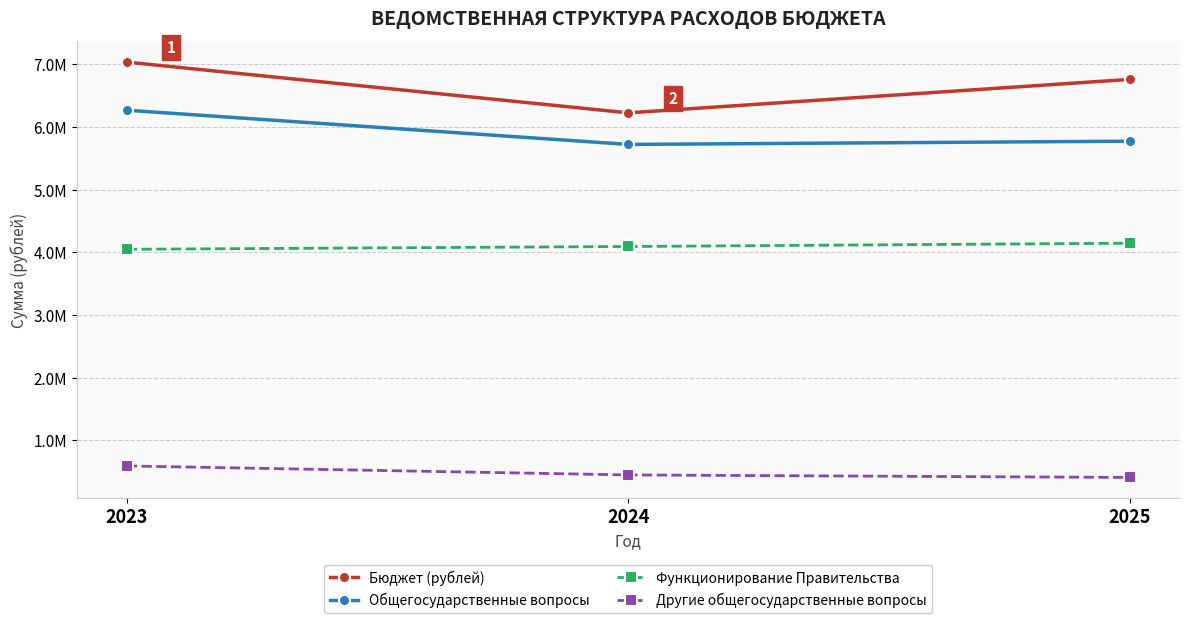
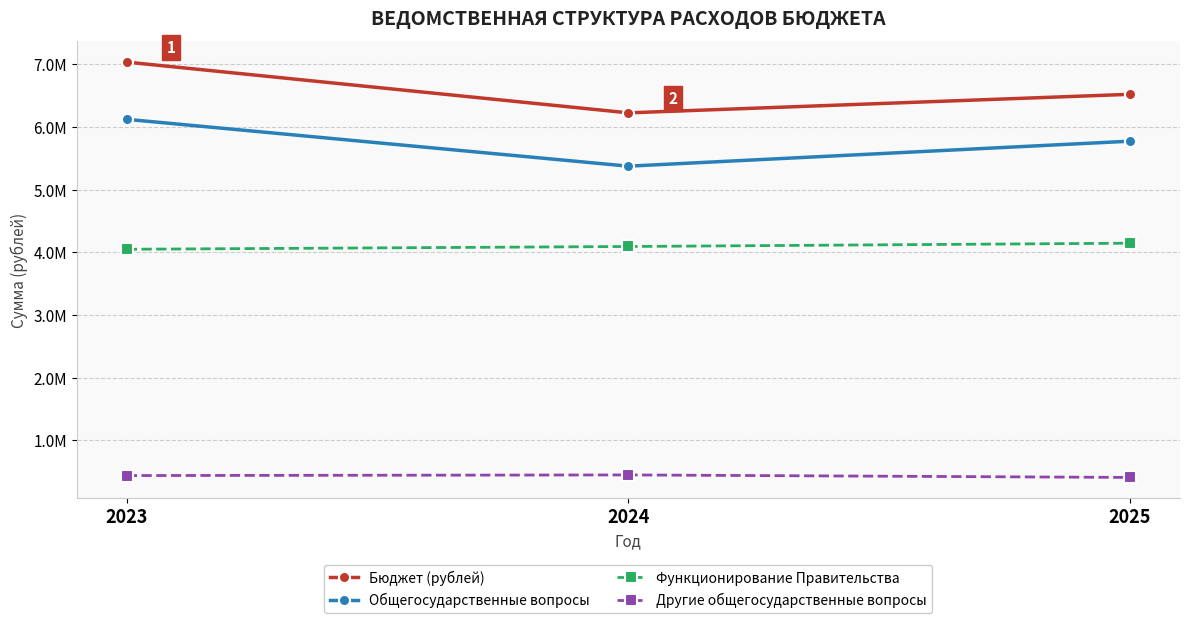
  {
    "Бюджет (рублей)": {
      "2023": 7000000,
      "2024": 6200000,
-     "2025": 6800000
+     "2025": 6500000
    },
    "Общегосударственные вопросы": {
-     "2023": 6300000,
-     "2024": 5700000,
+     "2023": 6100000,
+     "2024": 5400000,
      "2025": 5800000
    },
    "Функционирование Правительства": {
      "2023": 4000000,
      "2024": 4100000,
      "2025": 4100000
    },
    "Другие общегосударственные вопросы": {
-     "2023": 600000,
+     "2023": 400000,
      "2024": 400000,
      "2025": 400000
    }
  }
